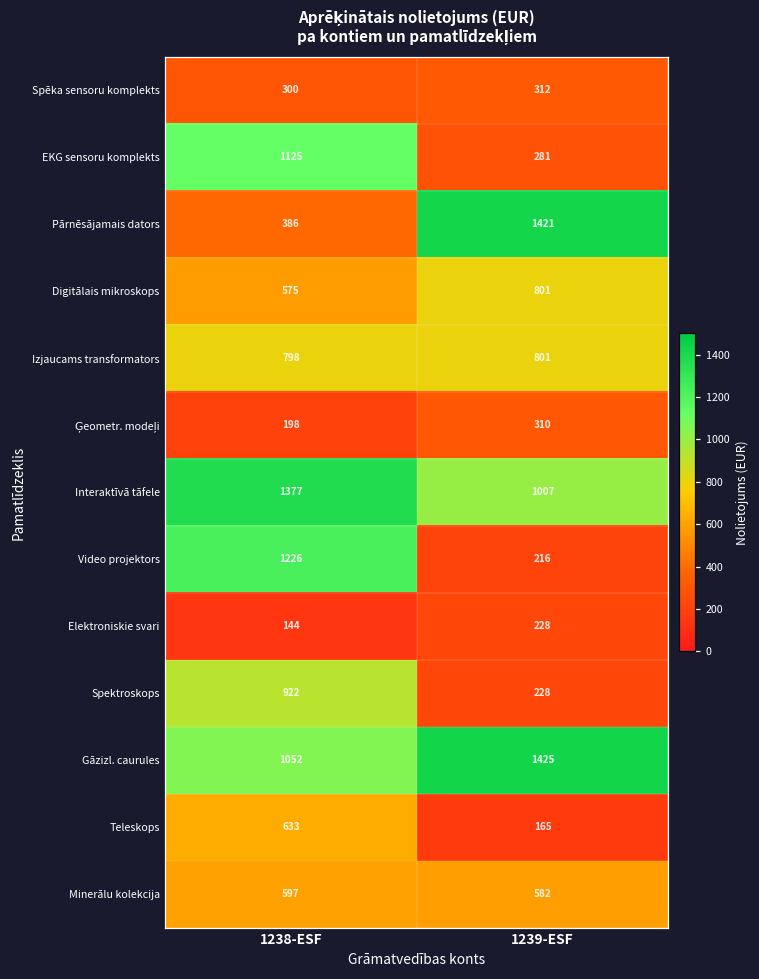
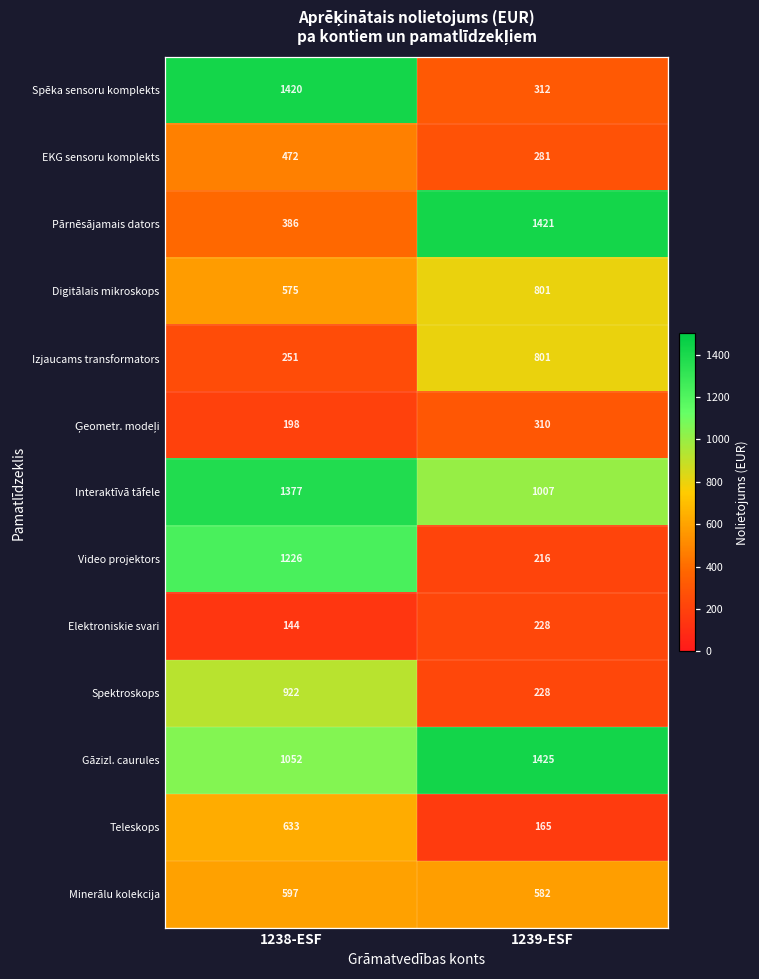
  {
    "Spēka sensoru komplekts": {
-     "1238-ESF": 300,
+     "1238-ESF": 1420,
      "1239-ESF": 312
    },
    "EKG sensoru komplekts": {
-     "1238-ESF": 1125,
+     "1238-ESF": 472,
      "1239-ESF": 281
    },
    "Pārnēsājamais dators": {
      "1238-ESF": 386,
      "1239-ESF": 1421
    },
    "Digitālais mikroskops": {
      "1238-ESF": 575,
      "1239-ESF": 801
    },
    "Izjaucams transformators": {
-     "1238-ESF": 798,
+     "1238-ESF": 251,
      "1239-ESF": 801
    },
    "Ģeometr. modeļi": {
      "1238-ESF": 198,
      "1239-ESF": 310
    },
    "Interaktīvā tāfele": {
      "1238-ESF": 1377,
      "1239-ESF": 1007
    },
    "Video projektors": {
      "1238-ESF": 1226,
      "1239-ESF": 216
    },
    "Elektroniskie svari": {
      "1238-ESF": 144,
      "1239-ESF": 228
    },
    "Spektroskops": {
      "1238-ESF": 922,
      "1239-ESF": 228
    },
    "Gāzizl. caurules": {
      "1238-ESF": 1052,
      "1239-ESF": 1425
    },
    "Teleskops": {
      "1238-ESF": 633,
      "1239-ESF": 165
    },
    "Minerālu kolekcija": {
      "1238-ESF": 597,
      "1239-ESF": 582
    }
  }
